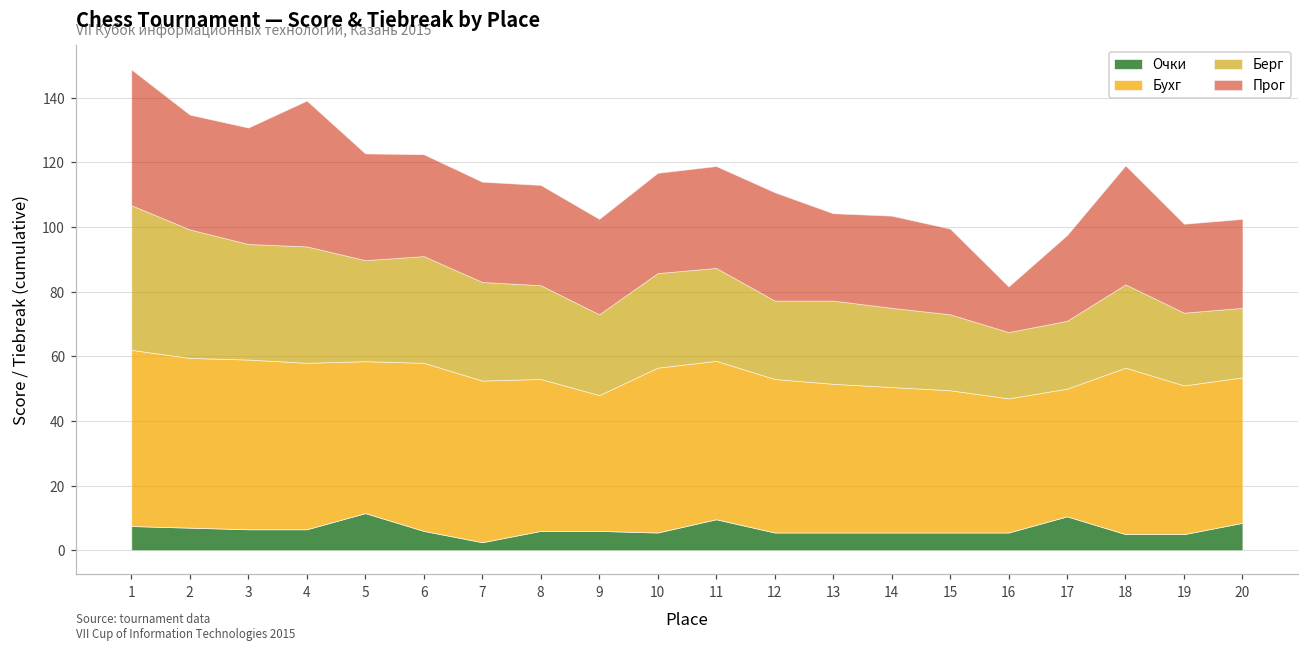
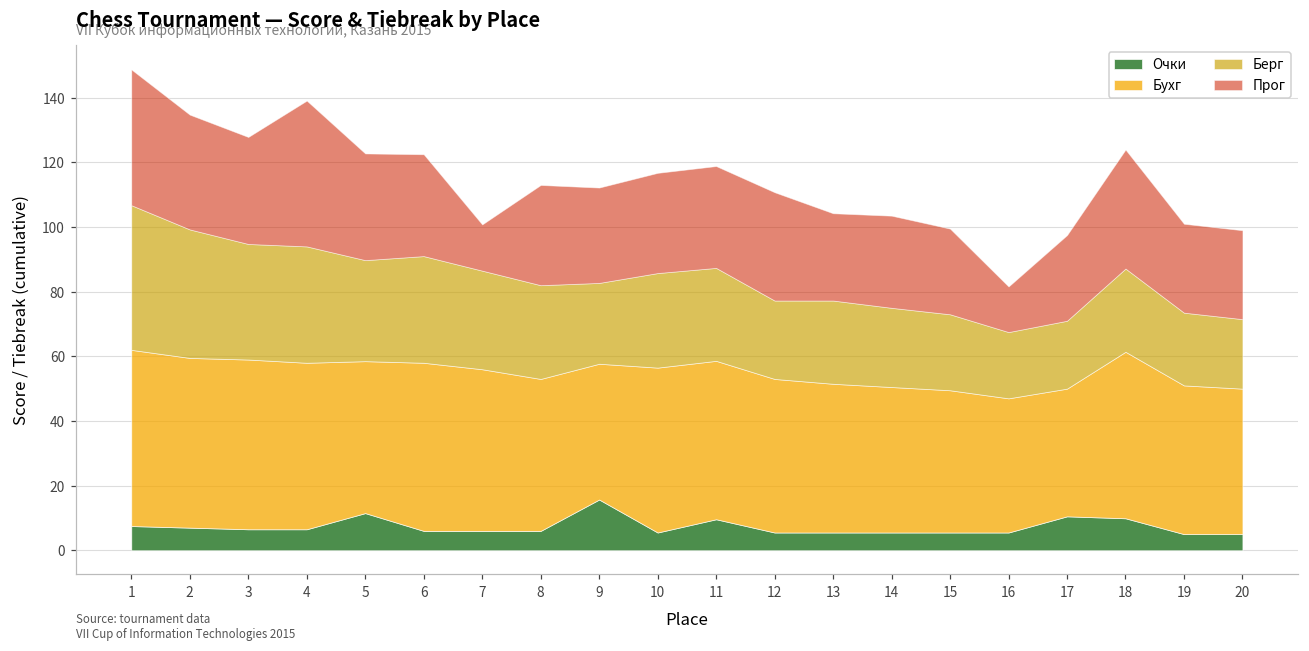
  {
    "Очки": {
      "1": 8,
      "2": 7,
      "3": 7,
      "4": 7,
      "5": 12,
      "6": 6,
-     "7": 3,
+     "7": 6,
      "8": 6,
-     "9": 6,
+     "9": 16,
      "10": 6,
      "11": 10,
      "12": 6,
      "13": 6,
      "14": 6,
      "15": 6,
      "16": 6,
      "17": 11,
-     "18": 5,
+     "18": 10,
      "19": 5,
-     "20": 9
+     "20": 5
    },
    "Прог": {
      "1": 42,
      "2": 36,
-     "3": 36,
+     "3": 33,
      "4": 45,
      "5": 33,
      "6": 32,
-     "7": 31,
+     "7": 14,
      "8": 31,
      "9": 30,
      "10": 31,
      "11": 32,
      "12": 34,
      "13": 27,
      "14": 29,
      "15": 27,
      "16": 14,
      "17": 27,
      "18": 37,
      "19": 28,
      "20": 28
    }
  }
